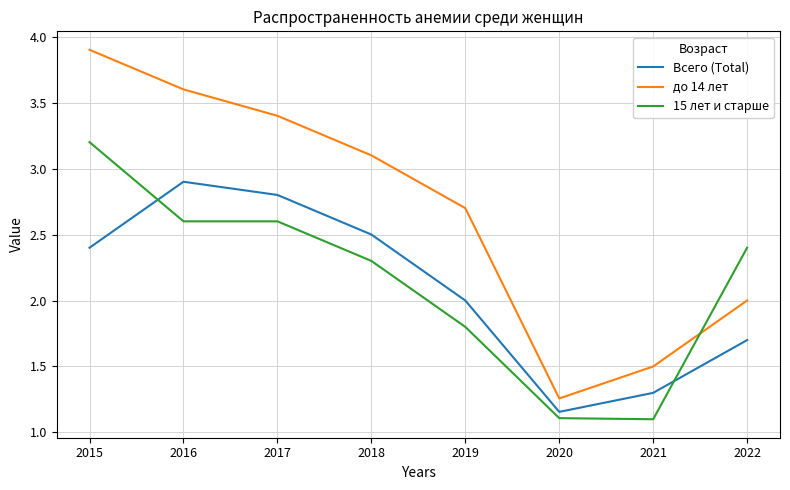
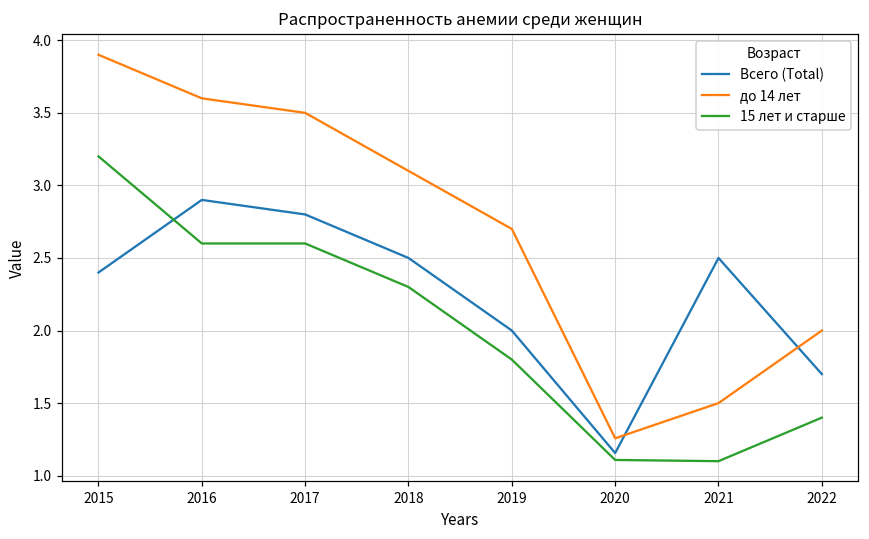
  {
    "Всего (Total)": {
      "2015": 2.4,
      "2016": 2.9,
      "2017": 2.8,
      "2018": 2.5,
      "2019": 2.0,
      "2020": 1.16,
-     "2021": 1.3,
+     "2021": 2.5,
      "2022": 1.7
    },
    "до 14 лет": {
      "2015": 3.9,
      "2016": 3.6,
-     "2017": 3.4,
+     "2017": 3.5,
      "2018": 3.1,
      "2019": 2.7,
      "2020": 1.26,
      "2021": 1.5,
      "2022": 2.0
    },
    "15 лет и старше": {
      "2015": 3.2,
      "2016": 2.6,
      "2017": 2.6,
      "2018": 2.3,
      "2019": 1.8,
      "2020": 1.1,
      "2021": 1.1,
-     "2022": 2.4
+     "2022": 1.4
    }
  }
